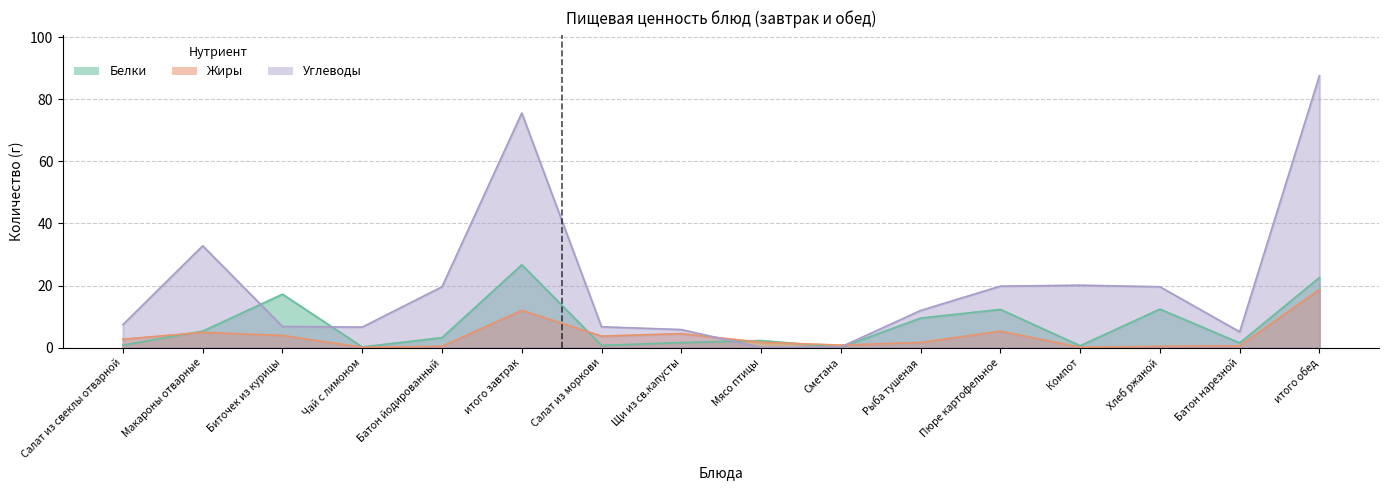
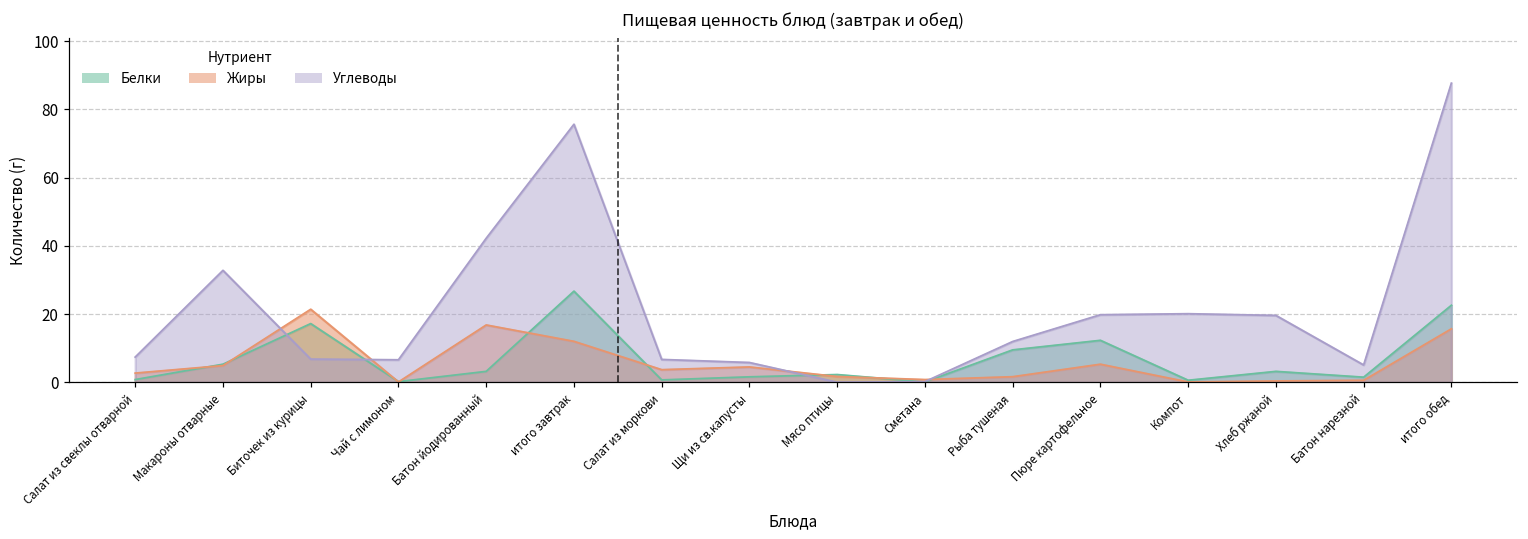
  {
    "Белки": {
      "Салат из свеклы отварной": 1,
      "Биточек из курицы": 17,
      "Батон йодированный": 3,
      "итого завтрак": 27,
      "Салат из моркови": 1,
      "Щи из св.капусты": 2,
      "Рыба тушеная": 10,
      "Пюре картофельное": 12,
-     "Хлеб ржаной": 12,
+     "Хлеб ржаной": 3,
      "Батон нарезной": 2,
      "итого обед": 23
    },
    "Жиры": {
      "Салат из свеклы отварной": 3,
-     "Биточек из курицы": 4,
-     "Батон йодированный": 0,
+     "Биточек из курицы": 21,
+     "Батон йодированный": 17,
      "итого завтрак": 12,
      "Салат из моркови": 4,
      "Щи из св.капусты": 5,
      "Рыба тушеная": 2,
      "Пюре картофельное": 5,
      "Хлеб ржаной": 0,
      "Батон нарезной": 1,
-     "итого обед": 19
+     "итого обед": 16
    },
    "Углеводы": {
      "Салат из свеклы отварной": 7,
      "Макароны отварные": 33,
      "Биточек из курицы": 7,
      "Чай с лимоном": 7,
-     "Батон йодированный": 20,
+     "Батон йодированный": 42,
      "итого завтрак": 76,
      "Салат из моркови": 7,
      "Щи из св.капусты": 6,
      "Мясо птицы": 0,
      "Рыба тушеная": 12,
      "Пюре картофельное": 20,
      "Компот": 20,
      "Хлеб ржаной": 20,
      "Батон нарезной": 5,
      "итого обед": 88
    }
  }
